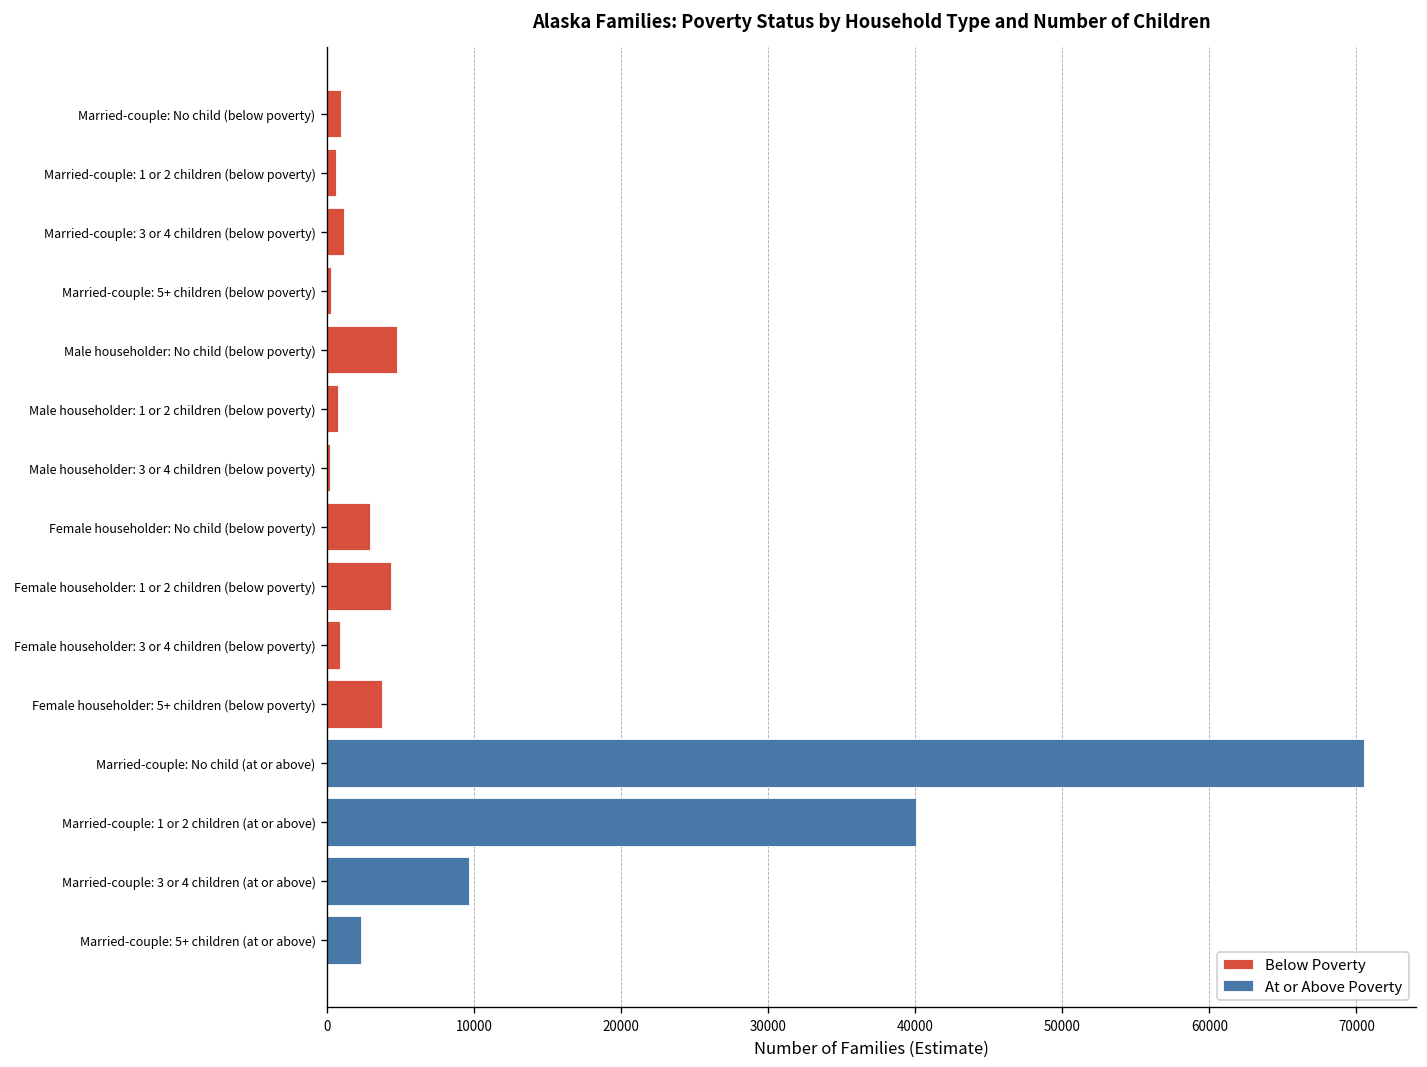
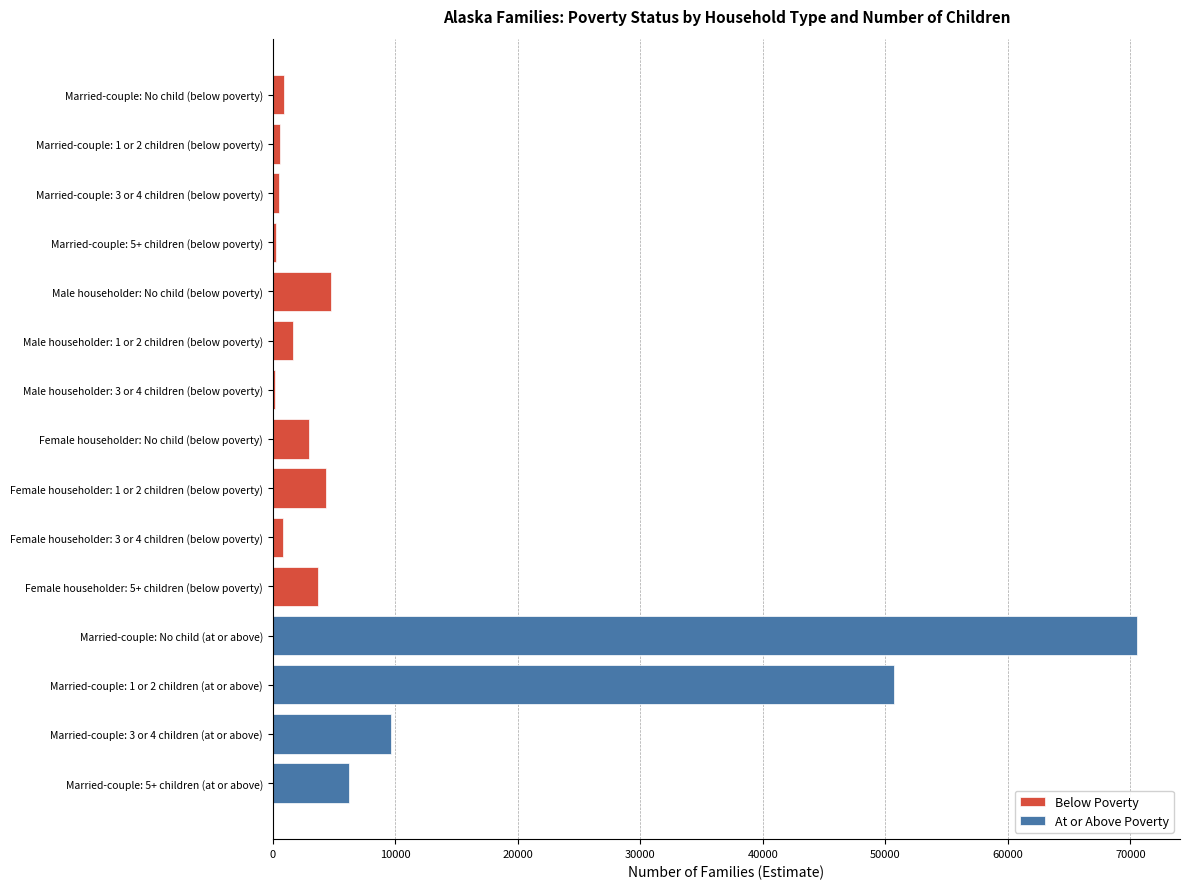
  {
    "Below Poverty": {
      "Married-couple: No child (below poverty)": 900,
      "Married-couple: 1 or 2 children (below poverty)": 600,
-     "Married-couple: 3 or 4 children (below poverty)": 1100,
+     "Married-couple: 3 or 4 children (below poverty)": 500,
      "Married-couple: 5+ children (below poverty)": 300,
      "Male householder: No child (below poverty)": 4800,
-     "Male householder: 1 or 2 children (below poverty)": 800,
+     "Male householder: 1 or 2 children (below poverty)": 1700,
      "Male householder: 3 or 4 children (below poverty)": 200,
      "Female householder: No child (below poverty)": 2900,
      "Female householder: 1 or 2 children (below poverty)": 4300,
      "Female householder: 3 or 4 children (below poverty)": 900,
      "Female householder: 5+ children (below poverty)": 3700,
      "Married-couple: No child (at or above)": 0,
      "Married-couple: 1 or 2 children (at or above)": 0,
      "Married-couple: 3 or 4 children (at or above)": 0,
      "Married-couple: 5+ children (at or above)": 0
    },
    "At or Above Poverty": {
      "Married-couple: No child (below poverty)": 0,
      "Married-couple: 1 or 2 children (below poverty)": 0,
      "Married-couple: 3 or 4 children (below poverty)": 0,
      "Married-couple: 5+ children (below poverty)": 0,
      "Male householder: No child (below poverty)": 0,
      "Male householder: 1 or 2 children (below poverty)": 0,
      "Male householder: 3 or 4 children (below poverty)": 0,
      "Female householder: No child (below poverty)": 0,
      "Female householder: 1 or 2 children (below poverty)": 0,
      "Female householder: 3 or 4 children (below poverty)": 0,
      "Female householder: 5+ children (below poverty)": 0,
      "Married-couple: No child (at or above)": 70500,
-     "Married-couple: 1 or 2 children (at or above)": 40100,
+     "Married-couple: 1 or 2 children (at or above)": 50700,
      "Married-couple: 3 or 4 children (at or above)": 9600,
-     "Married-couple: 5+ children (at or above)": 2300
+     "Married-couple: 5+ children (at or above)": 6300
    }
  }
